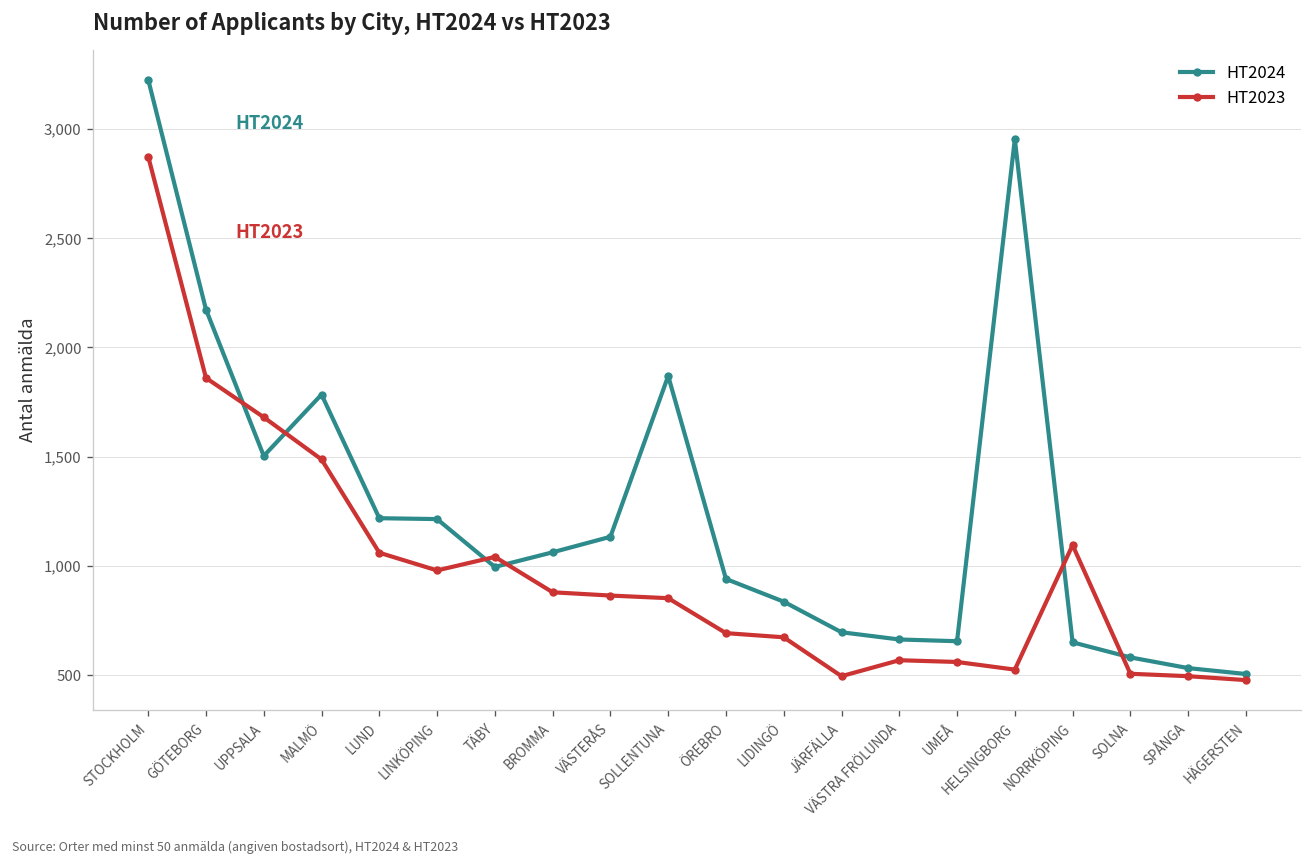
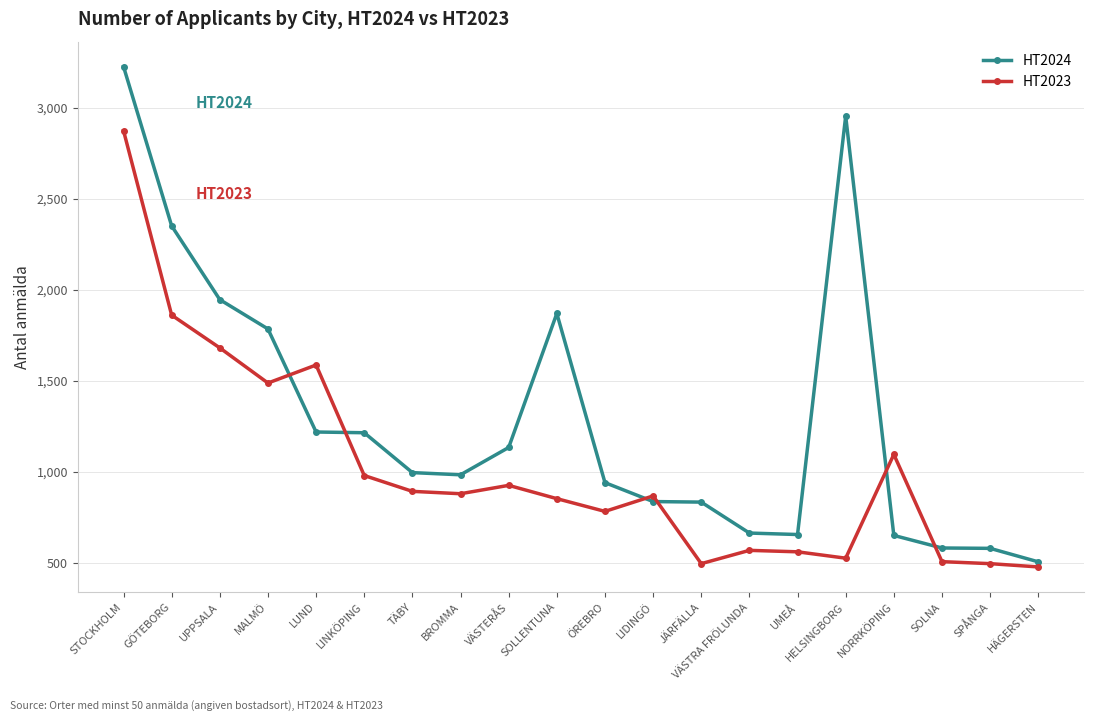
  {
    "HT2024": {
      "STOCKHOLM": "3,230",
-     "GÖTEBORG": "2,170",
-     "UPPSALA": "1,500",
+     "GÖTEBORG": "2,350",
+     "UPPSALA": "1,950",
      "MALMÖ": "1,780",
      "LUND": "1,220",
      "LINKÖPING": "1,210",
      "TÄBY": "1,000",
-     "BROMMA": "1,060",
+     "BROMMA": "980",
      "VÄSTERÅS": "1,130",
      "SOLLENTUNA": "1,870",
      "ÖREBRO": "940",
      "LIDINGÖ": "840",
-     "JÄRFÄLLA": "700",
+     "JÄRFÄLLA": "830",
      "VÄSTRA FRÖLUNDA": "660",
      "UMEÅ": "660",
      "HELSINGBORG": "2,950",
      "NORRKÖPING": "650",
      "SOLNA": "580",
-     "SPÅNGA": "530",
+     "SPÅNGA": "580",
      "HÄGERSTEN": "510"
    },
    "HT2023": {
      "STOCKHOLM": "2,870",
      "GÖTEBORG": "1,860",
      "UPPSALA": "1,680",
      "MALMÖ": "1,490",
-     "LUND": "1,060",
+     "LUND": "1,590",
      "LINKÖPING": "980",
-     "TÄBY": "1,040",
+     "TÄBY": "890",
      "BROMMA": "880",
-     "VÄSTERÅS": "860",
+     "VÄSTERÅS": "930",
      "SOLLENTUNA": "850",
-     "ÖREBRO": "690",
-     "LIDINGÖ": "670",
+     "ÖREBRO": "780",
+     "LIDINGÖ": "870",
      "JÄRFÄLLA": "500",
      "VÄSTRA FRÖLUNDA": "570",
      "UMEÅ": "560",
      "HELSINGBORG": "530",
      "NORRKÖPING": "1,100",
      "SOLNA": "510",
      "SPÅNGA": "500",
      "HÄGERSTEN": "480"
    }
  }
